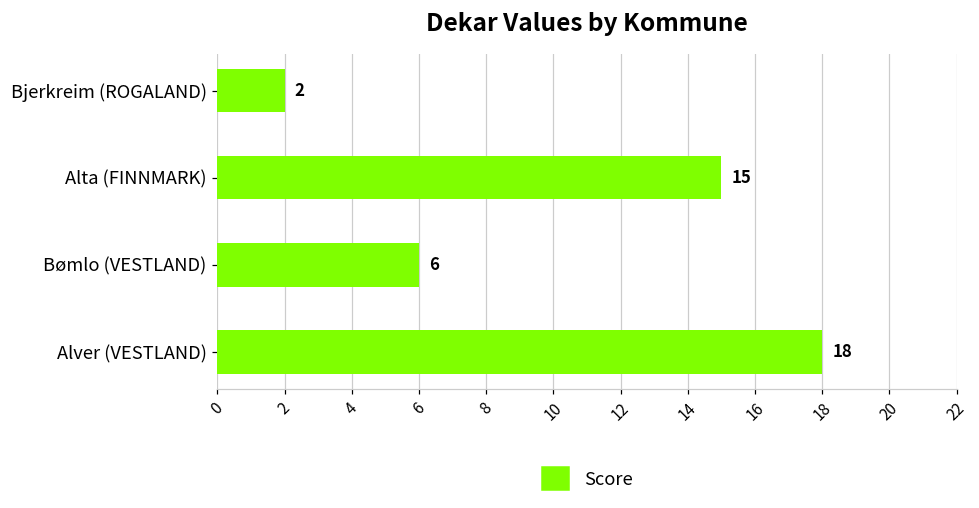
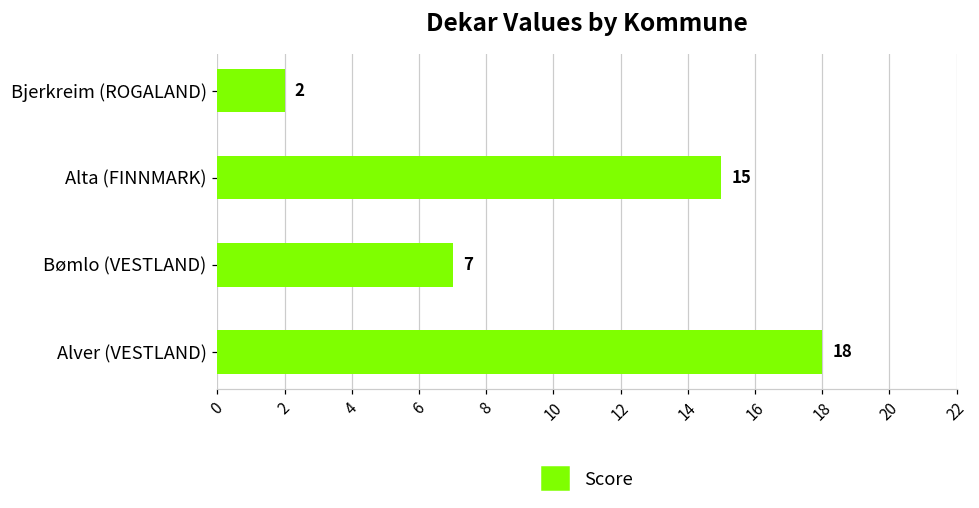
  {
    "Bjerkreim (ROGALAND)": 2,
    "Alta (FINNMARK)": 15,
-   "Bømlo (VESTLAND)": 6,
+   "Bømlo (VESTLAND)": 7,
    "Alver (VESTLAND)": 18
  }
